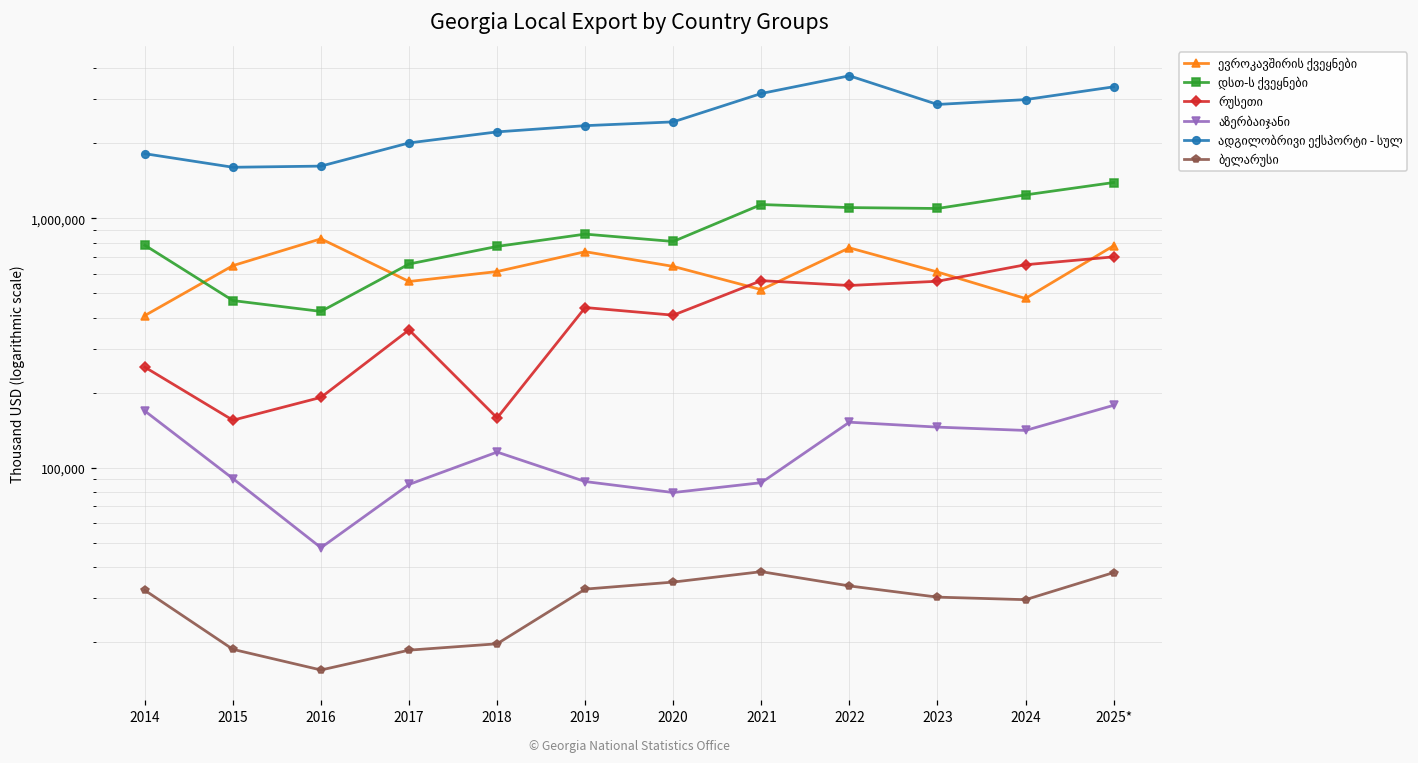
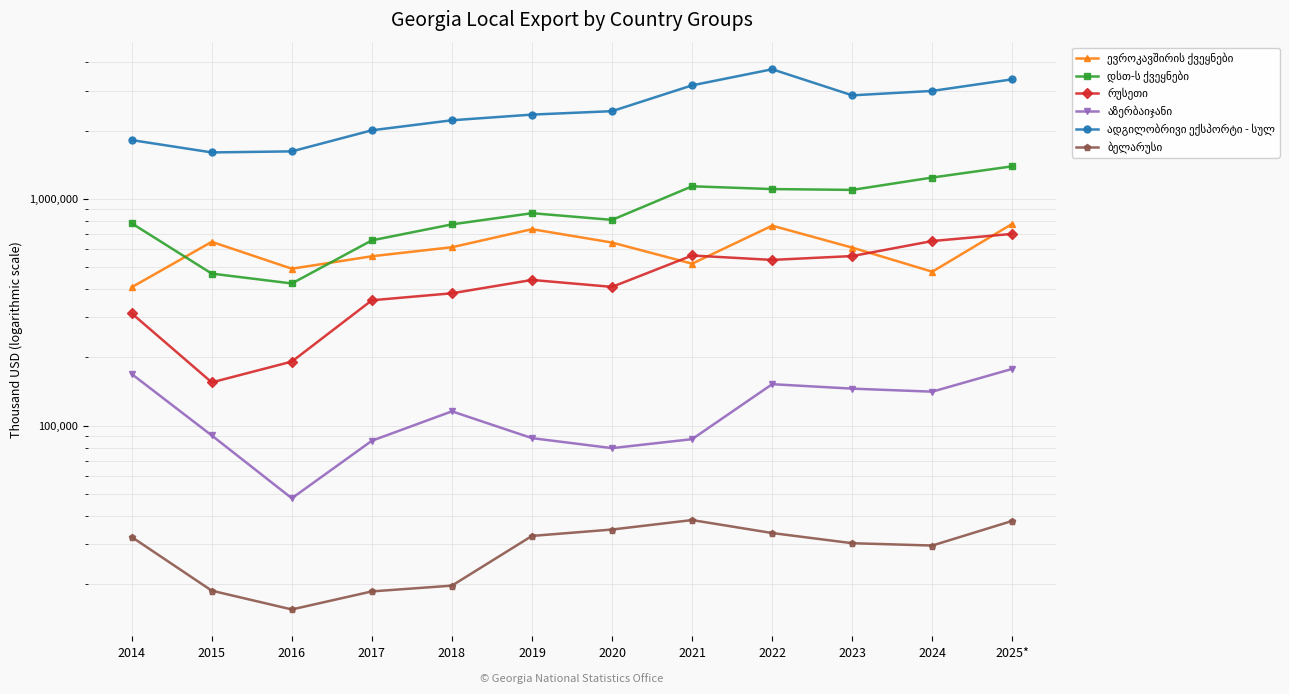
  {
    "ევროკავშირის ქვეყნები": {
      "2014": "410,000",
      "2015": "650,000",
-     "2016": "830,000",
+     "2016": "490,000",
      "2017": "560,000",
      "2018": "610,000",
      "2019": "730,000",
      "2020": "640,000",
      "2021": "520,000",
      "2022": "760,000",
      "2023": "610,000",
      "2024": "480,000",
      "2025*": "780,000"
    },
    "დსთ-ს ქვეყნები": {
      "2014": "780,000",
      "2015": "470,000",
      "2016": "420,000",
      "2017": "660,000",
      "2018": "770,000",
      "2019": "860,000",
      "2020": "810,000",
      "2021": "1,100,000",
      "2022": "1,100,000",
      "2023": "1,100,000",
      "2024": "1,200,000",
      "2025*": "1,400,000"
    },
    "რუსეთი": {
-     "2014": "250,000",
+     "2014": "310,000",
      "2015": "160,000",
      "2016": "190,000",
      "2017": "360,000",
-     "2018": "160,000",
+     "2018": "380,000",
      "2019": "440,000",
      "2020": "410,000",
      "2021": "560,000",
      "2022": "540,000",
      "2023": "560,000",
      "2024": "650,000",
      "2025*": "700,000"
    },
    "აზერბაიჯანი": {
      "2014": "170,000",
      "2015": "90,000",
      "2016": "48,000",
      "2017": "86,000",
      "2018": "120,000",
      "2019": "88,000",
      "2020": "80,000",
      "2021": "87,000",
      "2022": "150,000",
      "2023": "150,000",
      "2024": "140,000",
      "2025*": "180,000"
    },
    "ადგილობრივი ექსპორტი - სულ": {
      "2014": "1,800,000",
      "2015": "1,600,000",
      "2016": "1,600,000",
      "2017": "2,000,000",
      "2018": "2,200,000",
      "2019": "2,400,000",
      "2020": "2,400,000",
      "2021": "3,200,000",
      "2022": "3,700,000",
      "2023": "2,900,000",
      "2024": "3,000,000",
      "2025*": "3,400,000"
    },
    "ბელარუსი": {
      "2014": "32,000",
      "2015": "19,000",
      "2016": "15,000",
      "2017": "19,000",
      "2018": "20,000",
      "2019": "33,000",
      "2020": "35,000",
      "2021": "38,000",
      "2022": "34,000",
      "2023": "30,000",
      "2024": "30,000",
      "2025*": "38,000"
    }
  }
